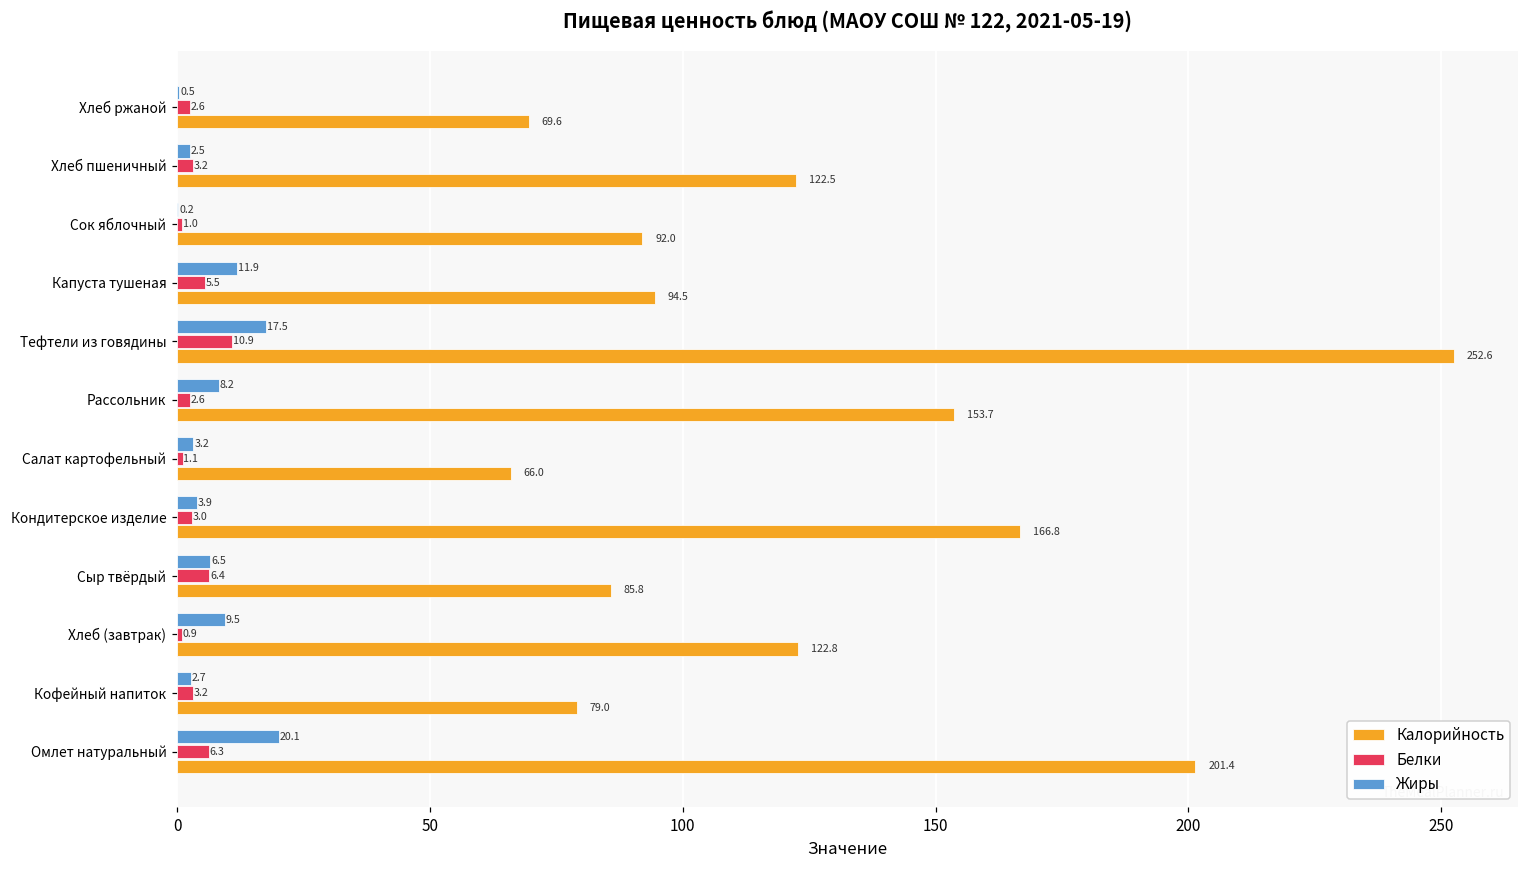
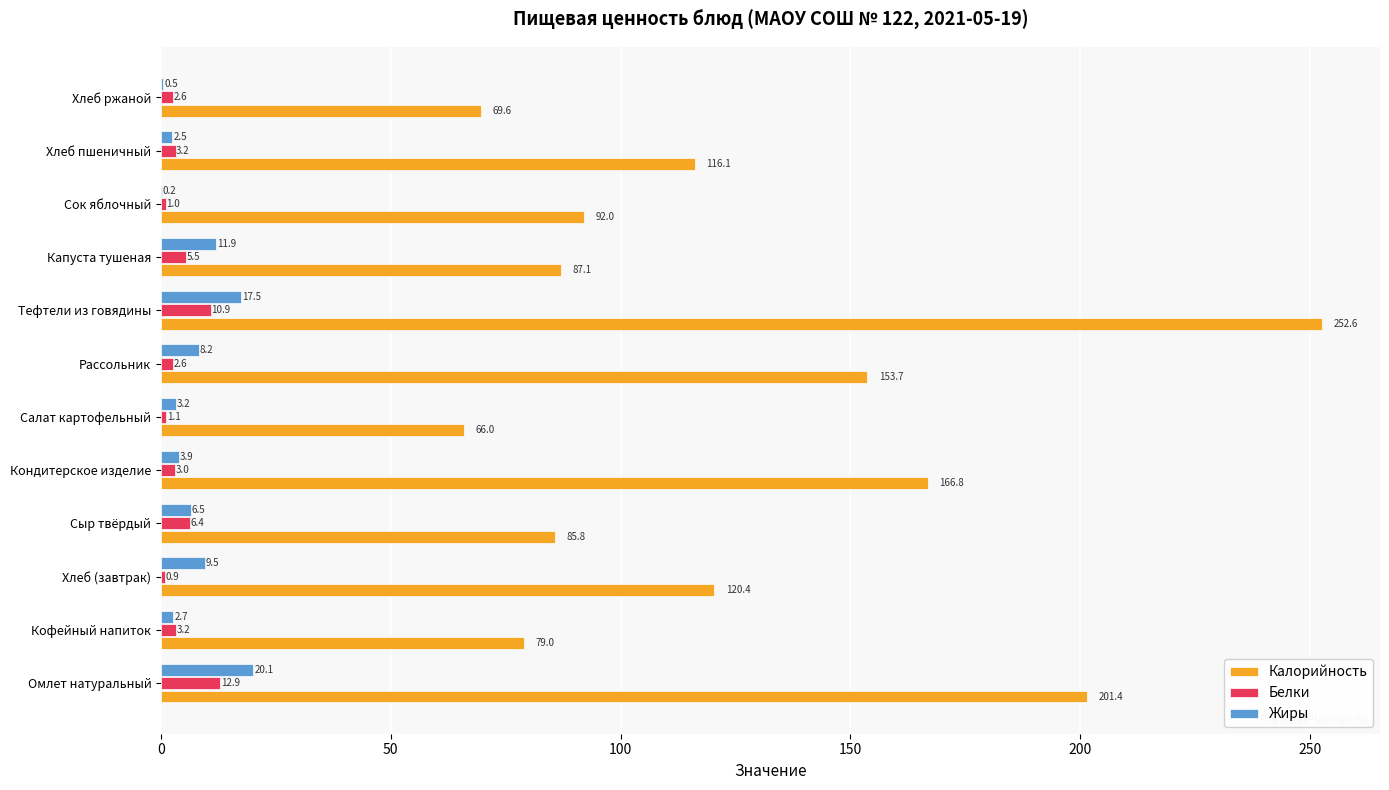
  {
    "Калорийность": {
      "Хлеб ржаной": 69.6,
-     "Хлеб пшеничный": 122.5,
+     "Хлеб пшеничный": 116.1,
      "Сок яблочный": 92.0,
-     "Капуста тушеная": 94.5,
+     "Капуста тушеная": 87.1,
      "Тефтели из говядины": 252.6,
      "Рассольник": 153.7,
      "Салат картофельный": 66.0,
      "Кондитерское изделие": 166.8,
      "Сыр твёрдый": 85.8,
-     "Хлеб (завтрак)": 122.8,
+     "Хлеб (завтрак)": 120.4,
      "Кофейный напиток": 79.0,
      "Омлет натуральный": 201.4
    },
    "Белки": {
      "Хлеб ржаной": 2.6,
      "Хлеб пшеничный": 3.2,
      "Сок яблочный": 1.0,
      "Капуста тушеная": 5.5,
      "Тефтели из говядины": 10.9,
      "Рассольник": 2.6,
      "Салат картофельный": 1.1,
      "Кондитерское изделие": 3.0,
      "Сыр твёрдый": 6.4,
      "Хлеб (завтрак)": 0.9,
      "Кофейный напиток": 3.2,
-     "Омлет натуральный": 6.3
+     "Омлет натуральный": 12.9
    },
    "Жиры": {
      "Хлеб ржаной": 0.5,
      "Хлеб пшеничный": 2.5,
      "Сок яблочный": 0.2,
      "Капуста тушеная": 11.9,
      "Тефтели из говядины": 17.5,
      "Рассольник": 8.2,
      "Салат картофельный": 3.2,
      "Кондитерское изделие": 3.9,
      "Сыр твёрдый": 6.5,
      "Хлеб (завтрак)": 9.5,
      "Кофейный напиток": 2.7,
      "Омлет натуральный": 20.1
    }
  }
